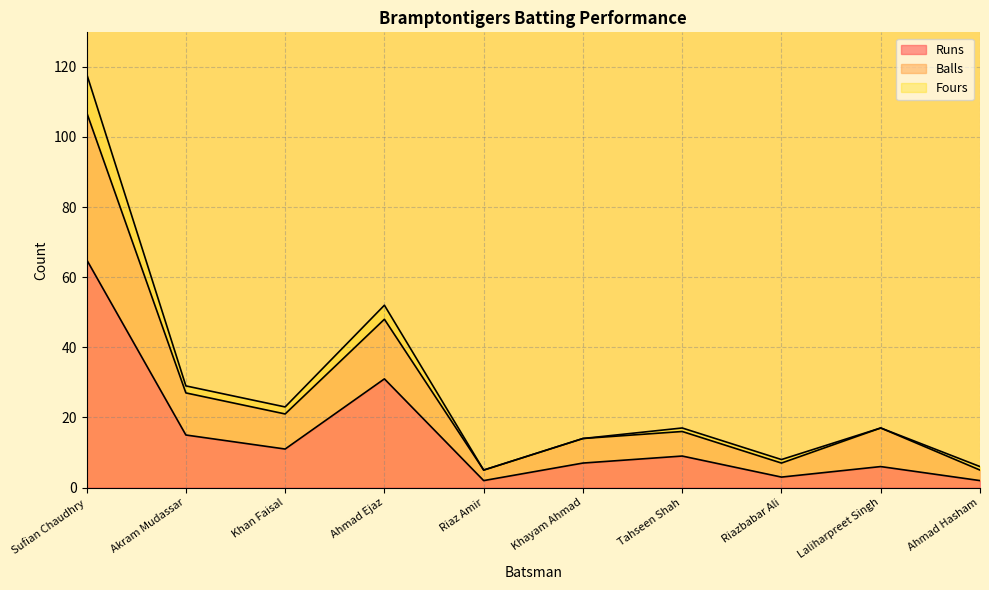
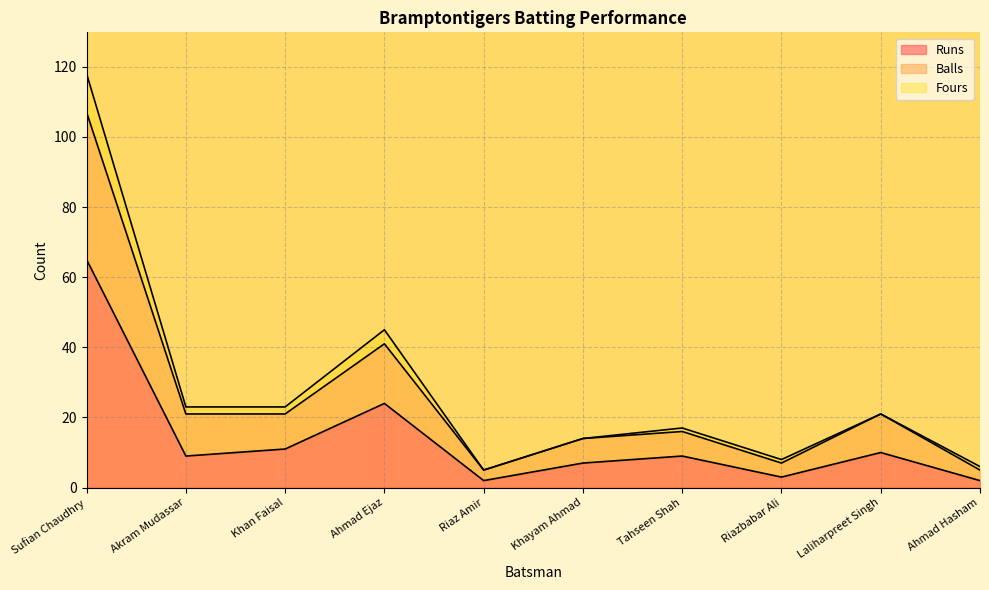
  {
    "Runs": {
      "Sufian Chaudhry": 65,
-     "Akram Mudassar": 15,
+     "Akram Mudassar": 9,
      "Khan Faisal": 11,
-     "Ahmad Ejaz": 31,
+     "Ahmad Ejaz": 24,
      "Riaz Amir": 2,
      "Khayam Ahmad": 7,
      "Tahseen Shah": 9,
      "Riazbabar Ali": 3,
-     "Laliharpreet Singh": 6,
+     "Laliharpreet Singh": 10,
      "Ahmad Hasham": 2
    }
  }
